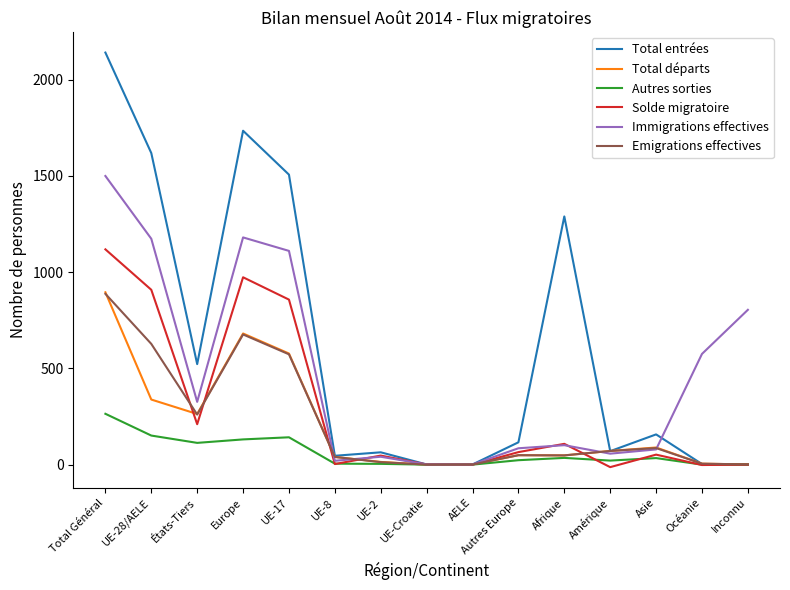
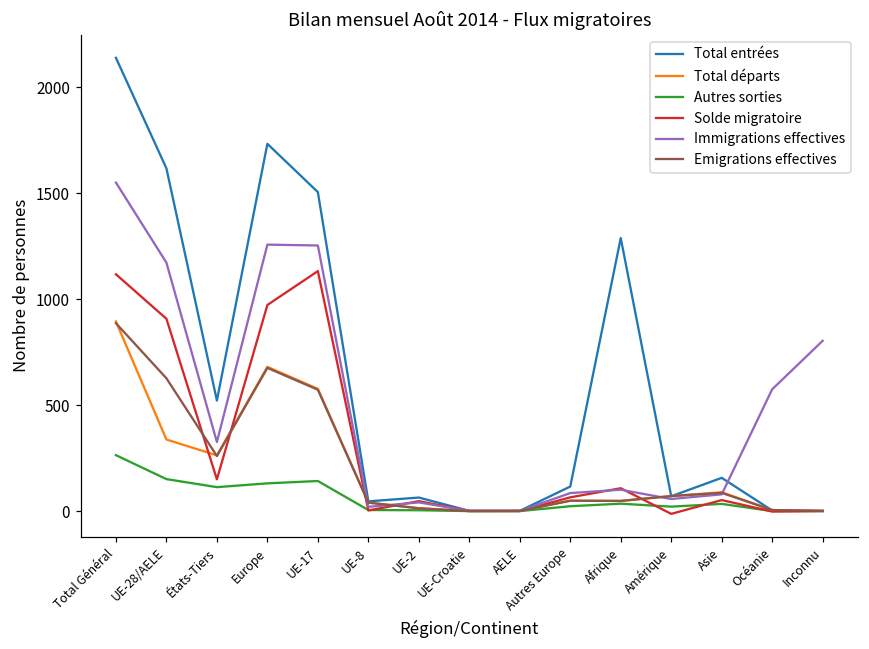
  {
    "Total entrées": {
      "Total Général": 2140,
      "UE-28/AELE": 1620,
      "États-Tiers": 520,
      "Europe": 1730,
      "UE-17": 1510,
      "UE-2": 60,
      "Autres Europe": 120,
      "Afrique": 1290,
      "Asie": 160
    },
    "Total départs": {
      "UE-28/AELE": 340
    },
    "Autres sorties": {
      "Total Général": 260,
      "UE-28/AELE": 150,
      "États-Tiers": 110,
      "Europe": 130,
      "UE-17": 140,
      "Autres Europe": 20,
      "Amérique": 20,
      "Asie": 30
    },
    "Solde migratoire": {
      "Total Général": 1120,
      "UE-28/AELE": 910,
-     "États-Tiers": 210,
+     "États-Tiers": 150,
      "Europe": 970,
-     "UE-17": 860,
+     "UE-17": 1130,
      "Autres Europe": 70,
      "Amérique": -10,
      "Asie": 50
    },
    "Immigrations effectives": {
-     "Total Général": 1500,
+     "Total Général": 1550,
      "UE-28/AELE": 1170,
      "États-Tiers": 330,
-     "Europe": 1180,
-     "UE-17": 1110,
+     "Europe": 1260,
+     "UE-17": 1250,
      "UE-8": 20,
      "Autres Europe": 90,
      "Océanie": 580,
      "Inconnu": 800
    },
    "Emigrations effectives": {
      "UE-28/AELE": 630
    }
  }
